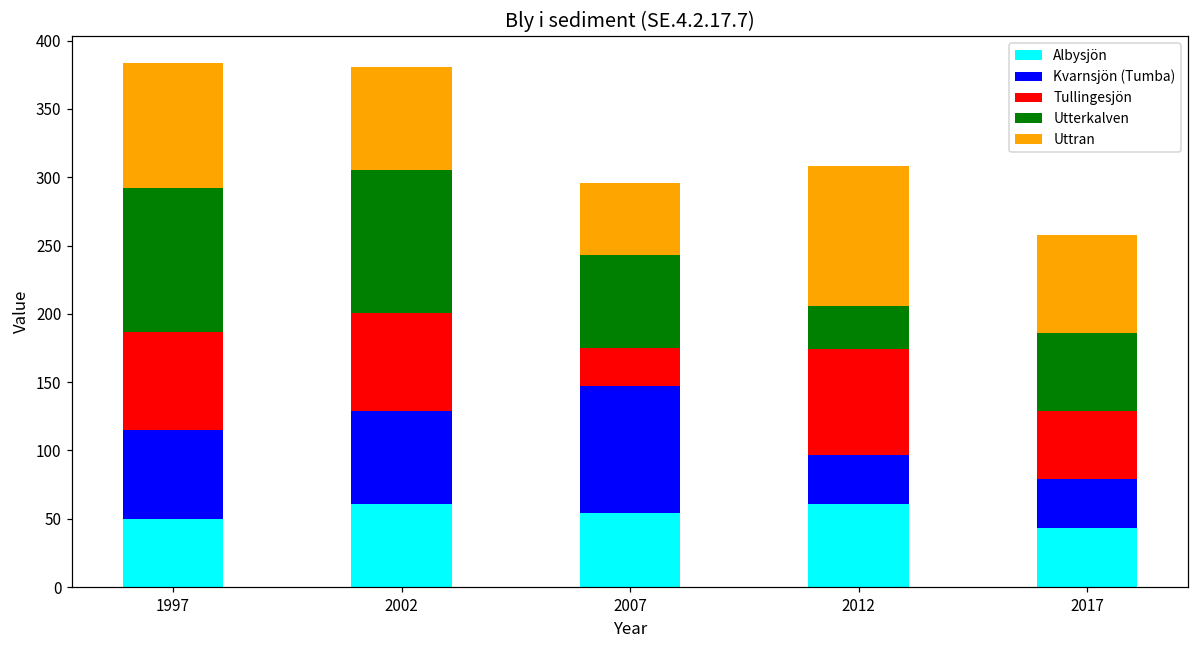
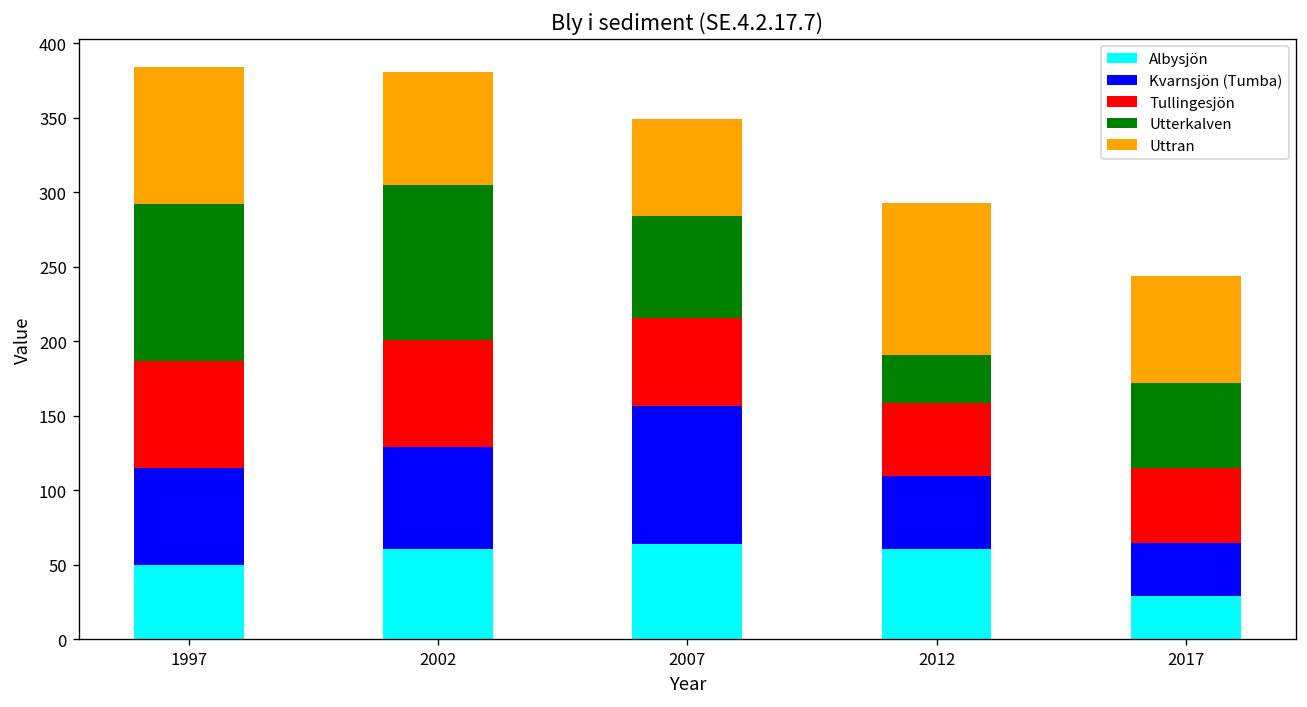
  {
    "Albysjön": {
      "1997": 50,
      "2002": 61,
-     "2007": 54,
+     "2007": 64,
      "2012": 61,
-     "2017": 43
+     "2017": 29
    },
    "Kvarnsjön (Tumba)": {
      "1997": 65,
      "2002": 68,
      "2007": 93,
-     "2012": 36,
+     "2012": 49,
      "2017": 36
    },
    "Tullingesjön": {
      "1997": 72,
      "2002": 72,
-     "2007": 28,
-     "2012": 77,
+     "2007": 59,
+     "2012": 49,
      "2017": 50
    },
    "Utterkalven": {
      "1997": 105,
      "2002": 104,
      "2007": 68,
      "2012": 32,
      "2017": 57
    },
    "Uttran": {
      "1997": 92,
      "2002": 76,
-     "2007": 53,
+     "2007": 65,
      "2012": 102,
      "2017": 72
    }
  }
